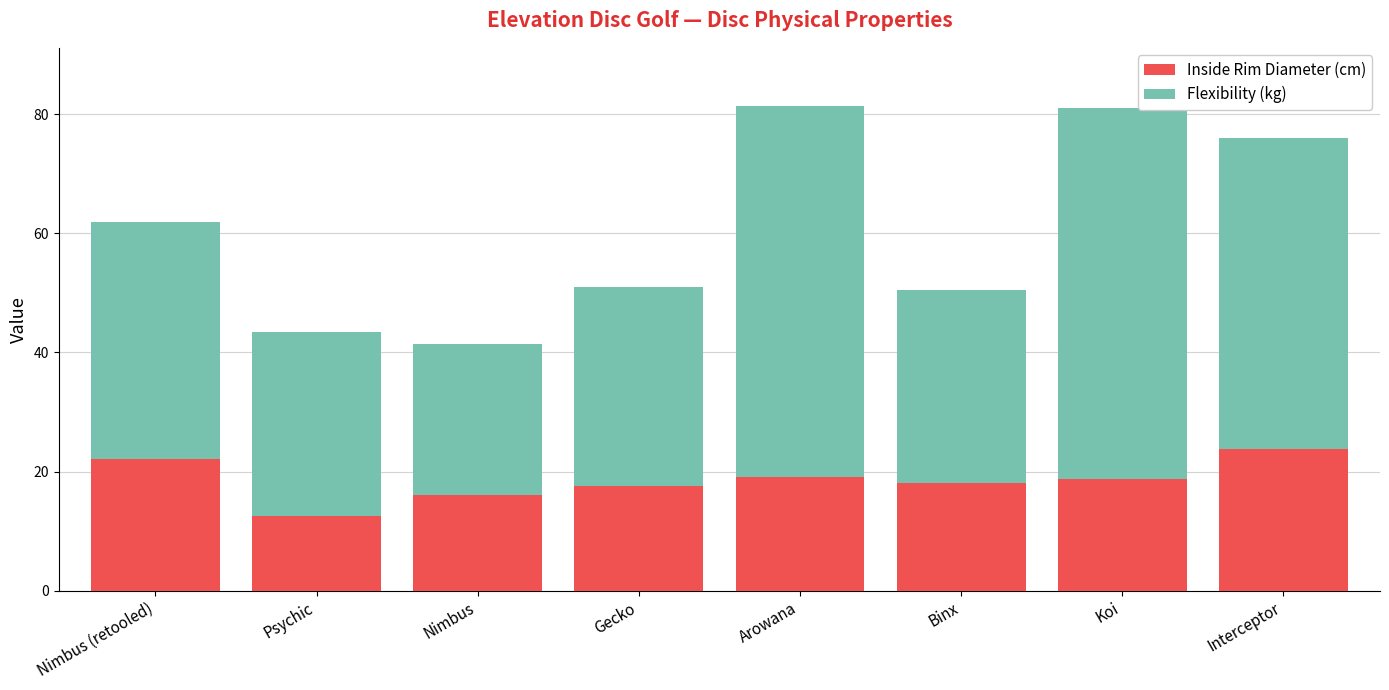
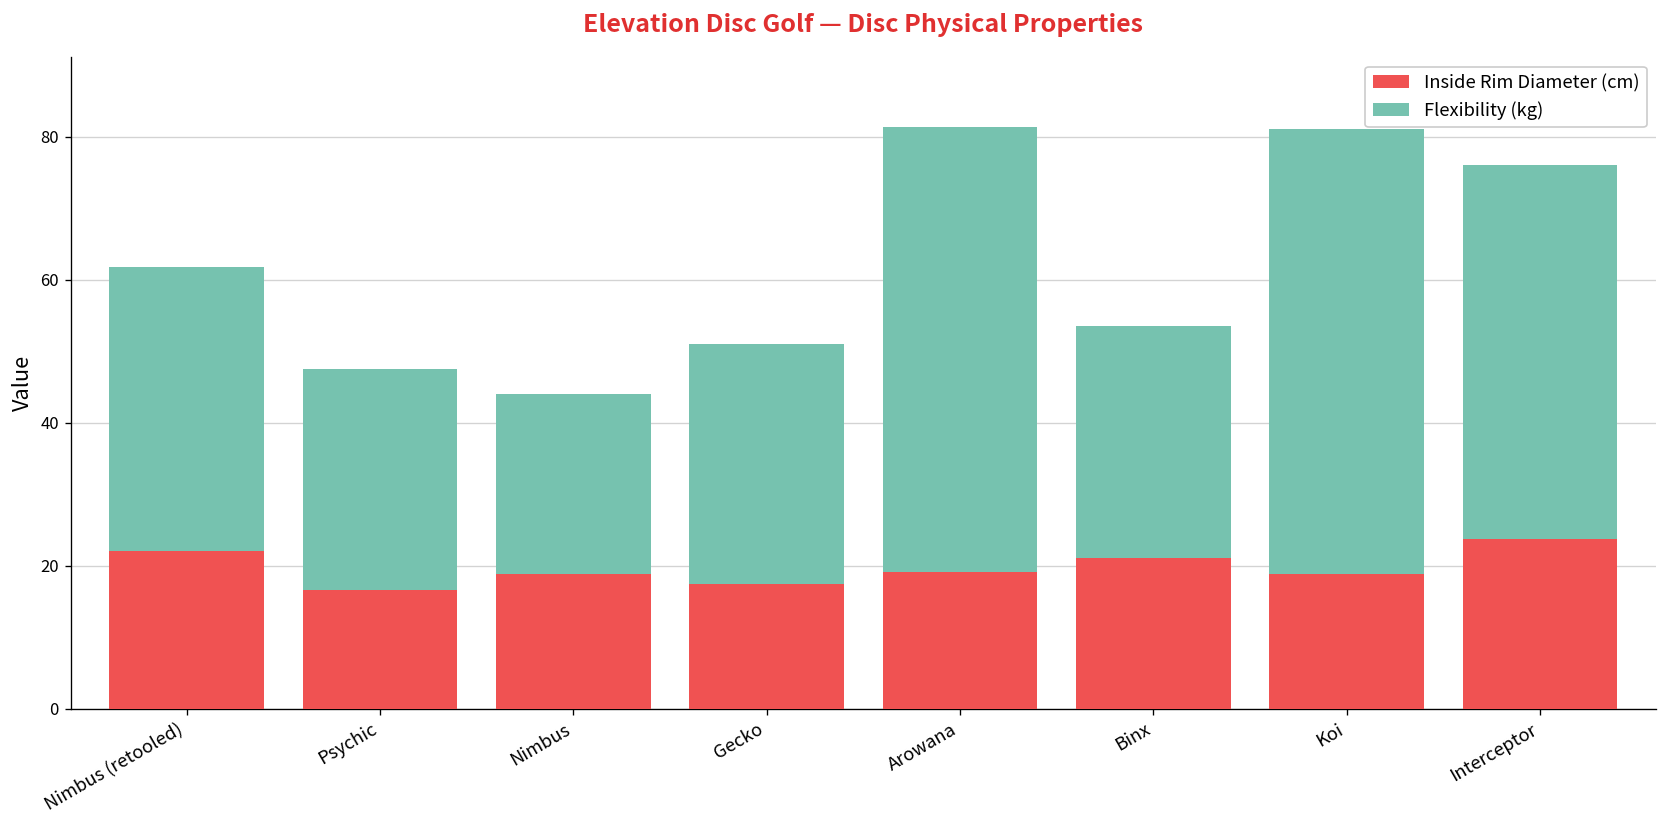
  {
    "Inside Rim Diameter (cm)": {
      "Nimbus (retooled)": 22,
-     "Psychic": 13,
-     "Nimbus": 16,
+     "Psychic": 17,
+     "Nimbus": 19,
      "Gecko": 18,
      "Arowana": 19,
-     "Binx": 18,
+     "Binx": 21,
      "Koi": 19,
      "Interceptor": 24
    },
    "Flexibility (kg)": {
      "Nimbus (retooled)": 40,
      "Psychic": 31,
      "Nimbus": 25,
      "Gecko": 34,
      "Arowana": 62,
      "Binx": 32,
      "Koi": 62,
      "Interceptor": 52
    }
  }
